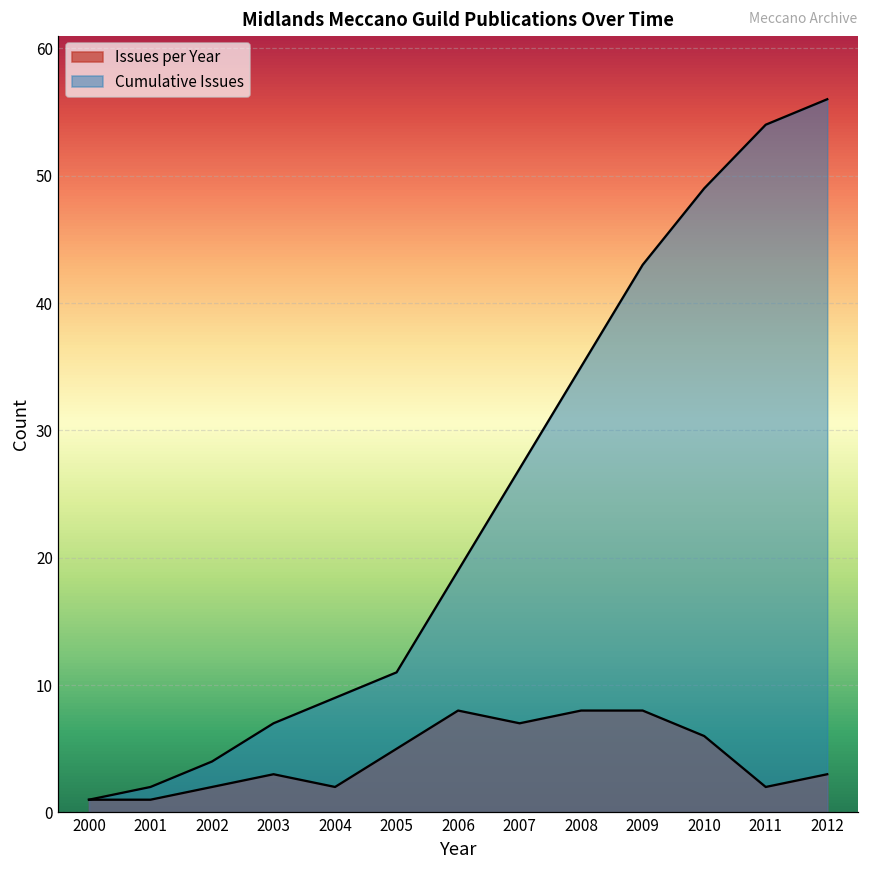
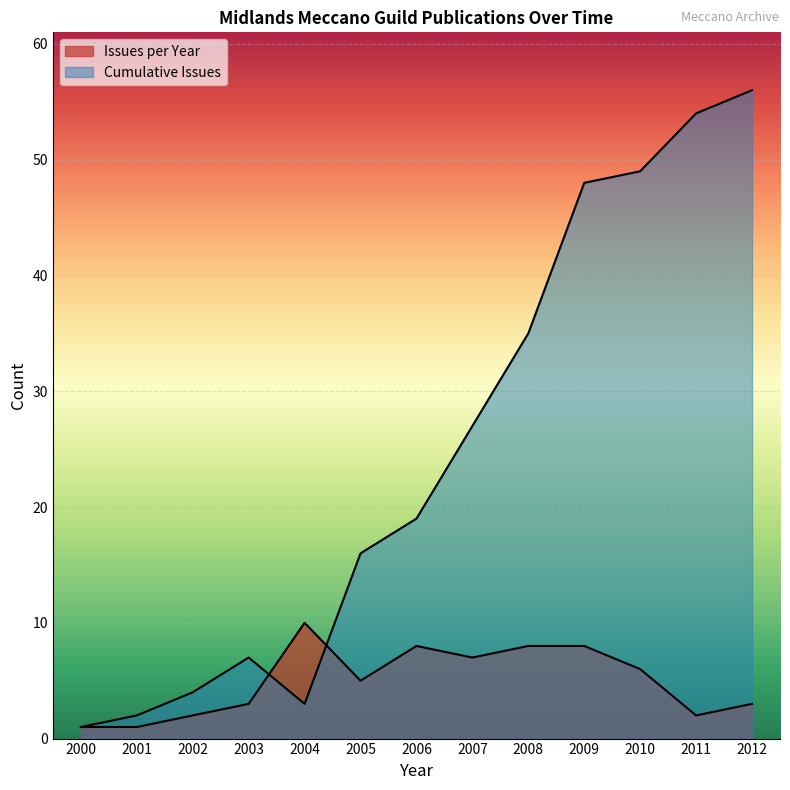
  {
    "Issues per Year": {
      "2001": 1,
      "2002": 2,
      "2003": 3,
-     "2004": 2,
+     "2004": 10,
      "2005": 5,
      "2006": 8,
      "2007": 7,
      "2008": 8,
      "2009": 8,
      "2010": 6,
      "2011": 2,
      "2012": 3
    },
    "Cumulative Issues": {
      "2001": 2,
      "2002": 4,
      "2003": 7,
-     "2004": 9,
-     "2005": 11,
+     "2004": 3,
+     "2005": 16,
      "2006": 19,
      "2007": 27,
      "2008": 35,
-     "2009": 43,
+     "2009": 48,
      "2010": 49,
      "2011": 54,
      "2012": 56
    }
  }
